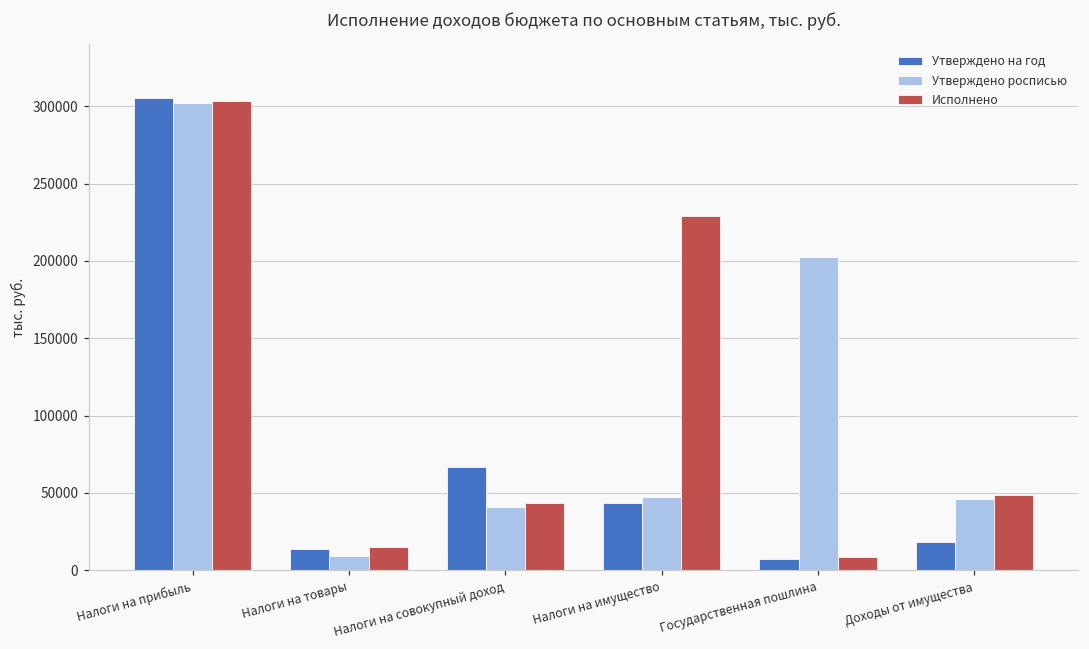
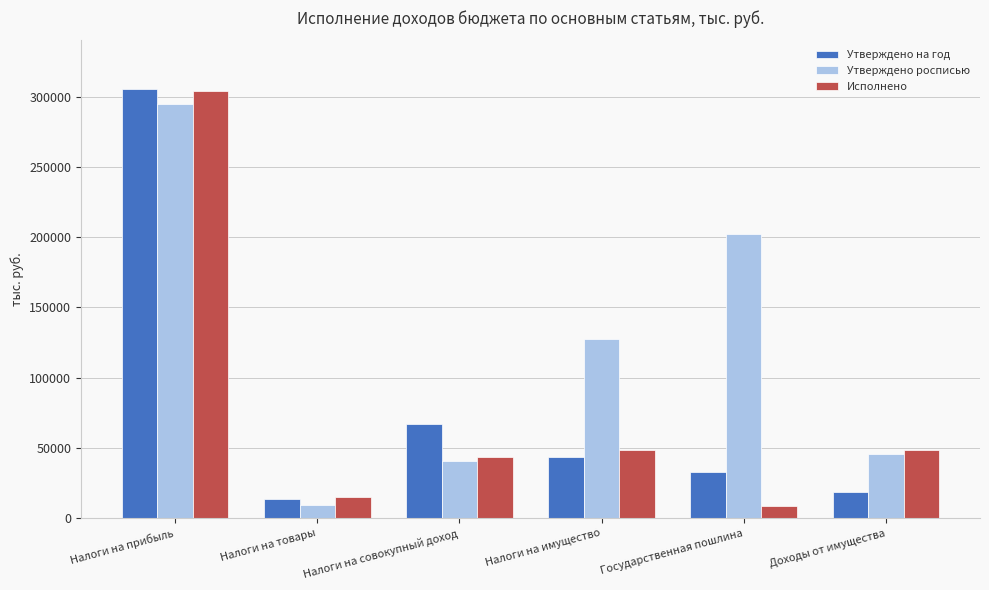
  {
    "Утверждено на год": {
      "Налоги на прибыль": 306000,
      "Налоги на товары": 14000,
      "Налоги на совокупный доход": 67000,
      "Налоги на имущество": 44000,
-     "Государственная пошлина": 7000,
+     "Государственная пошлина": 33000,
      "Доходы от имущества": 19000
    },
    "Утверждено росписью": {
-     "Налоги на прибыль": 302000,
+     "Налоги на прибыль": 295000,
      "Налоги на товары": 9000,
      "Налоги на совокупный доход": 41000,
-     "Налоги на имущество": 48000,
+     "Налоги на имущество": 128000,
      "Государственная пошлина": 203000,
      "Доходы от имущества": 46000
    },
    "Исполнено": {
      "Налоги на прибыль": 304000,
      "Налоги на товары": 15000,
      "Налоги на совокупный доход": 44000,
-     "Налоги на имущество": 229000,
+     "Налоги на имущество": 48000,
      "Государственная пошлина": 9000,
      "Доходы от имущества": 48000
    }
  }
